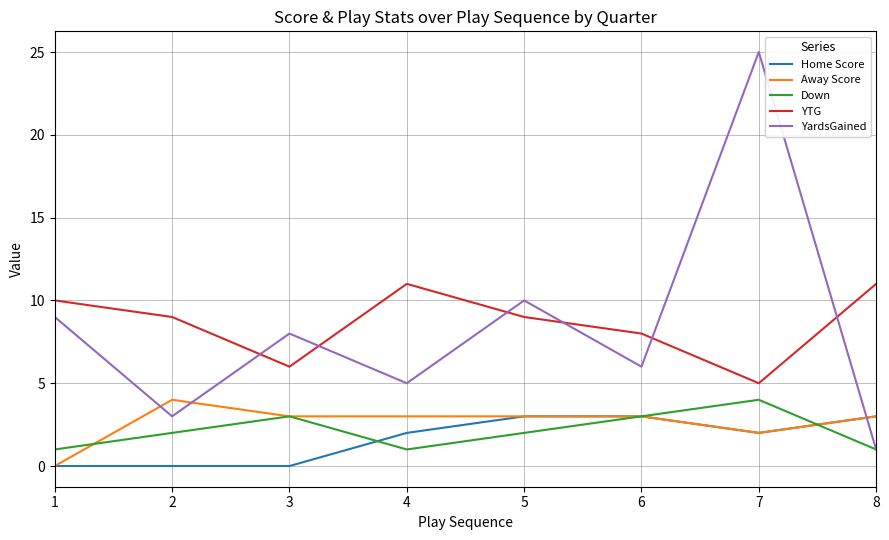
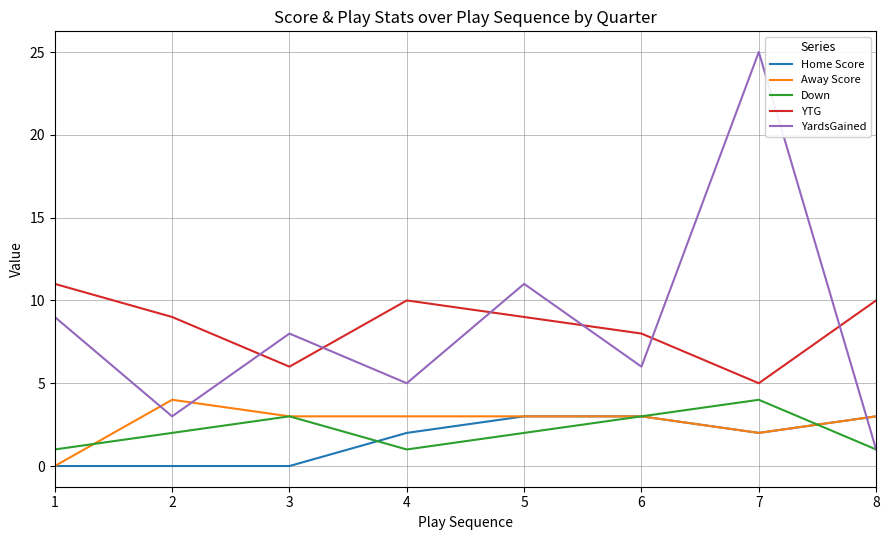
  {
    "Home Score": {
      "2": 0,
      "3": 0,
      "4": 2
    },
    "Away Score": {
      "2": 4,
      "4": 3
    },
    "Down": {
      "1": 1,
      "2": 2,
      "4": 1,
      "5": 2,
      "7": 4
    },
    "YTG": {
-     "1": 10,
+     "1": 11,
      "2": 9,
      "3": 6,
-     "4": 11,
+     "4": 10,
      "5": 9,
      "6": 8,
      "7": 5,
-     "8": 11
+     "8": 10
    },
    "YardsGained": {
      "1": 9,
      "2": 3,
      "3": 8,
      "4": 5,
-     "5": 10,
+     "5": 11,
      "6": 6,
      "7": 25
    }
  }
